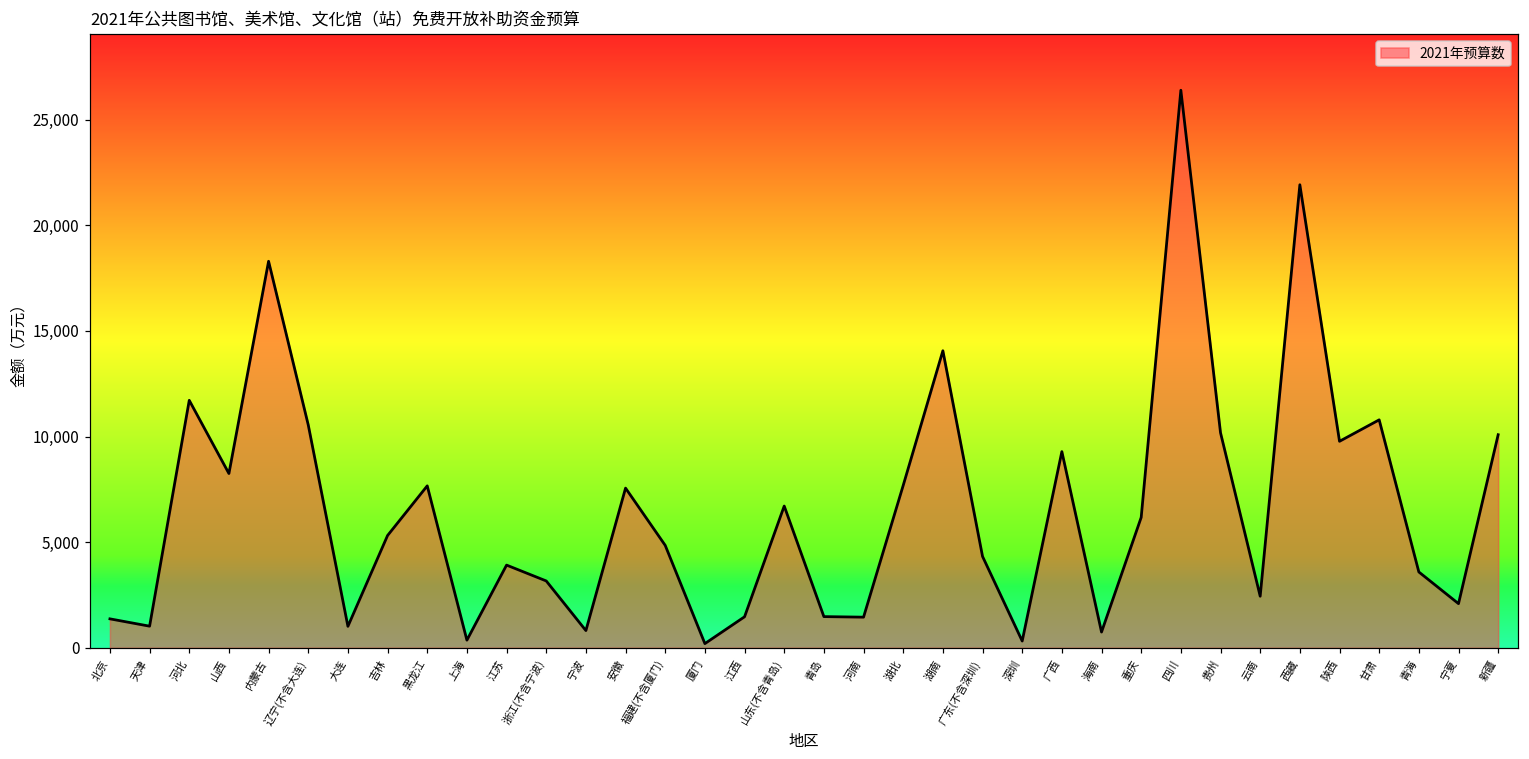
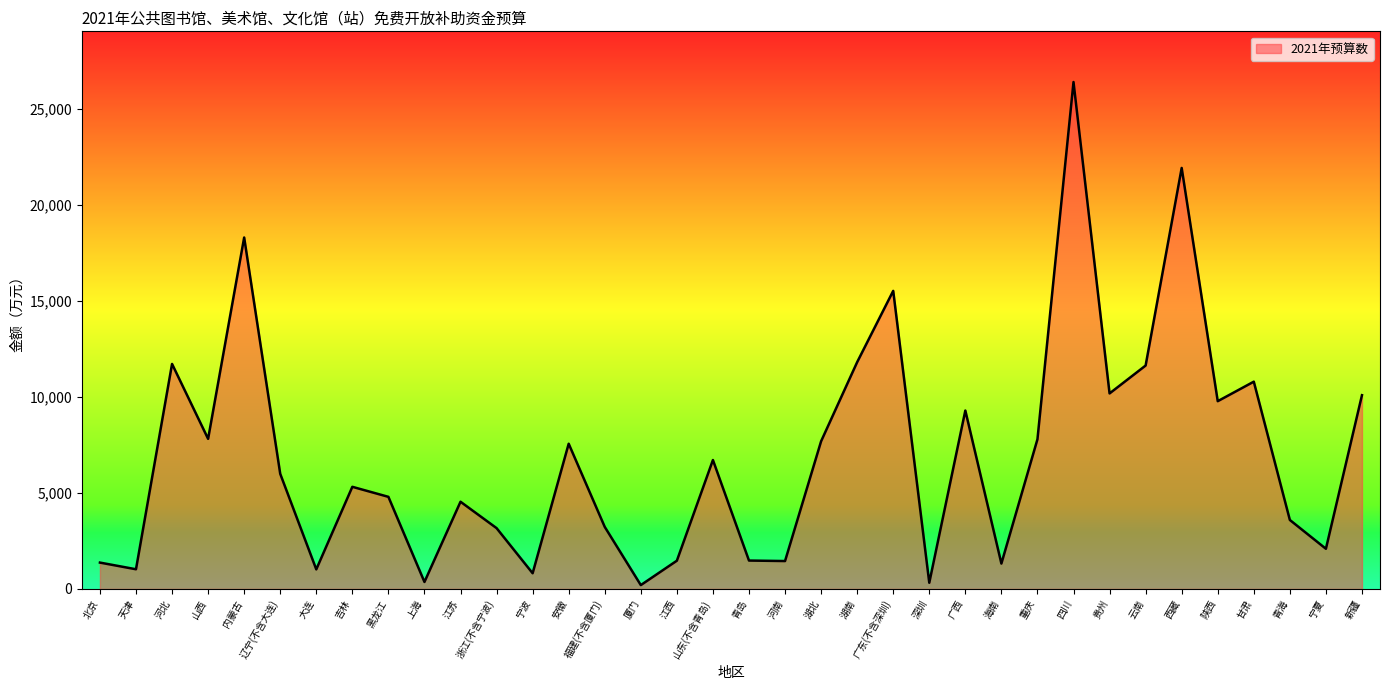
  {
    "北京": "1,400",
    "天津": "1,000",
    "河北": "11,700",
-   "山西": "8,300",
+   "山西": "7,800",
    "内蒙古": "18,300",
-   "辽宁(不含大连)": "10,600",
+   "辽宁(不含大连)": "6,000",
    "大连": "1,000",
    "吉林": "5,300",
-   "黑龙江": "7,700",
+   "黑龙江": "4,800",
    "上海": "400",
-   "江苏": "3,900",
+   "江苏": "4,500",
    "浙江(不含宁波)": "3,200",
    "宁波": "800",
    "安徽": "7,600",
-   "福建(不含厦门)": "4,900",
+   "福建(不含厦门)": "3,200",
    "厦门": "200",
    "江西": "1,500",
    "山东(不含青岛)": "6,700",
    "青岛": "1,500",
    "河南": "1,500",
    "湖北": "7,700",
-   "湖南": "14,100",
-   "广东(不含深圳)": "4,300",
+   "湖南": "11,800",
+   "广东(不含深圳)": "15,500",
    "深圳": "300",
    "广西": "9,300",
-   "海南": "700",
-   "重庆": "6,200",
+   "海南": "1,300",
+   "重庆": "7,800",
    "四川": "26,400",
    "贵州": "10,200",
-   "云南": "2,400",
+   "云南": "11,600",
    "西藏": "21,900",
    "陕西": "9,800",
    "甘肃": "10,800",
    "青海": "3,600",
    "宁夏": "2,100",
    "新疆": "10,100"
  }
